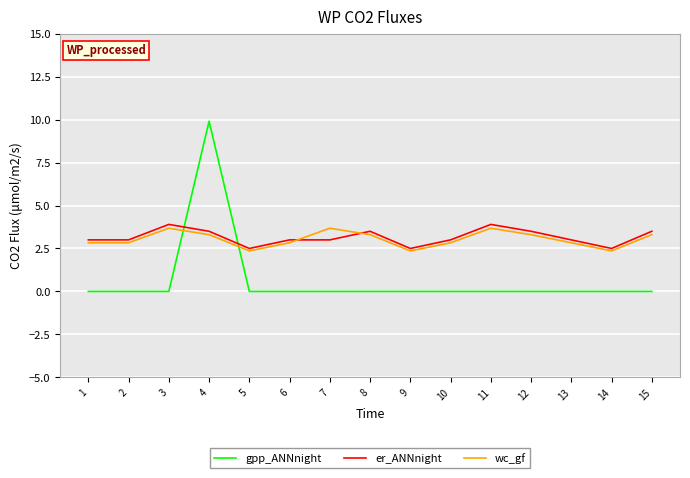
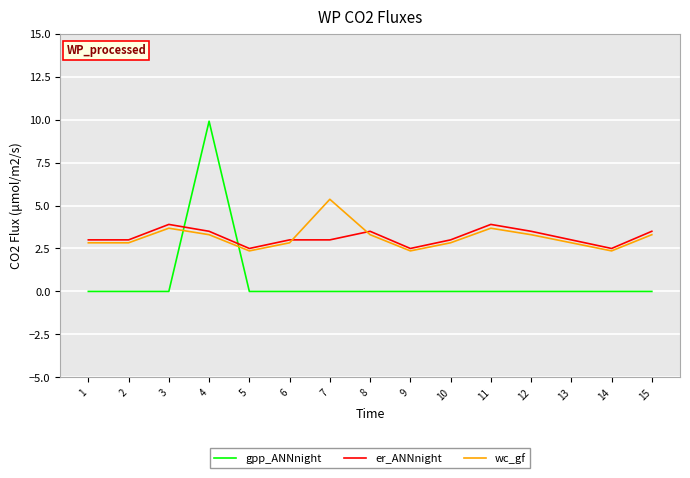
  {
    "gpp_ANNnight": {
      "1": 0.0,
      "2": 0.0,
      "3": 0.0,
      "4": 9.9,
      "5": 0.0,
      "6": 0.0,
      "7": 0.0,
      "8": 0.0,
      "9": 0.0,
      "10": 0.0,
      "11": 0.0,
      "12": 0.0,
      "13": 0.0,
      "14": 0.0,
      "15": 0.0
    },
    "er_ANNnight": {
      "1": 3.0,
      "2": 3.0,
      "3": 3.9,
      "4": 3.5,
      "6": 3.0,
      "7": 3.0,
      "8": 3.5,
      "10": 3.0,
      "11": 3.9,
      "12": 3.5,
      "13": 3.0,
      "15": 3.5
    },
    "wc_gf": {
      "1": 2.8,
      "2": 2.8,
      "3": 3.7,
      "4": 3.3,
      "6": 2.8,
-     "7": 3.7,
+     "7": 5.4,
      "8": 3.3,
      "10": 2.8,
      "11": 3.7,
      "12": 3.3,
      "13": 2.8,
      "15": 3.3
    }
  }
